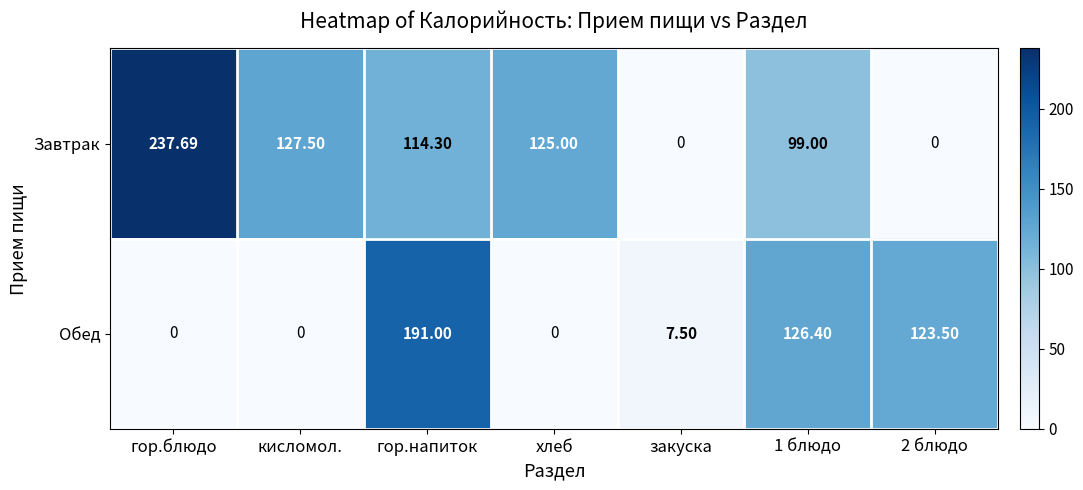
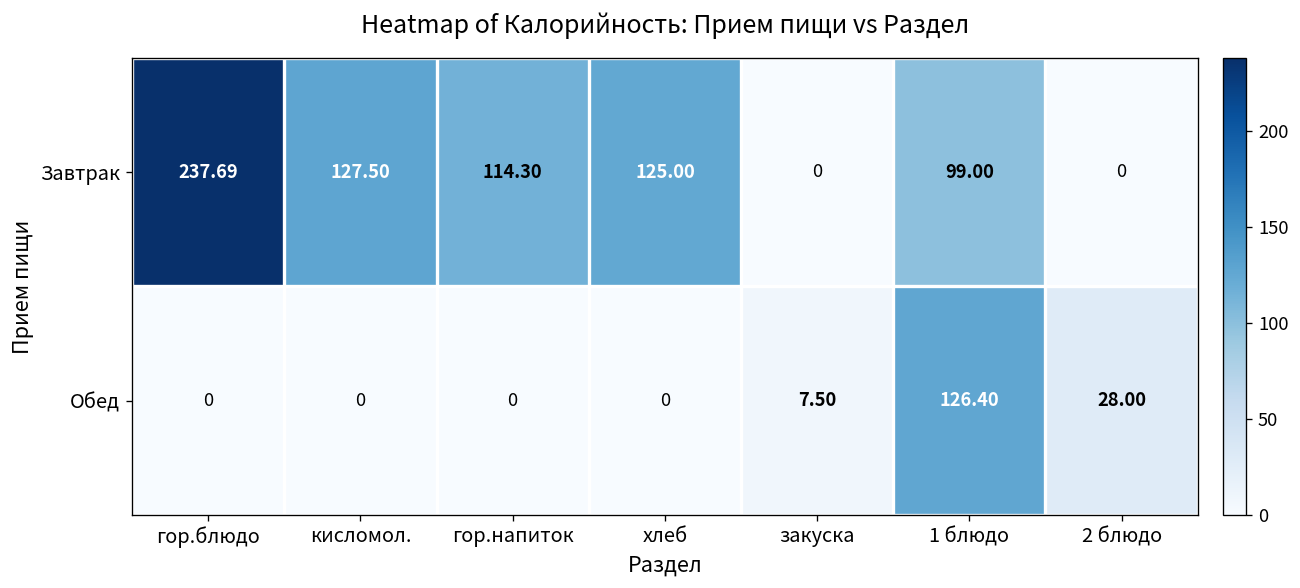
  {
    "Завтрак": {
      "гор.блюдо": 237.69,
      "кисломол.": 127.50,
      "гор.напиток": 114.30,
      "хлеб": 125.00,
      "закуска": 0,
      "1 блюдо": 99.00,
      "2 блюдо": 0
    },
    "Обед": {
      "гор.блюдо": 0,
      "кисломол.": 0,
-     "гор.напиток": 191.00,
+     "гор.напиток": 0,
      "хлеб": 0,
      "закуска": 7.50,
      "1 блюдо": 126.40,
-     "2 блюдо": 123.50
+     "2 блюдо": 28.00
    }
  }
